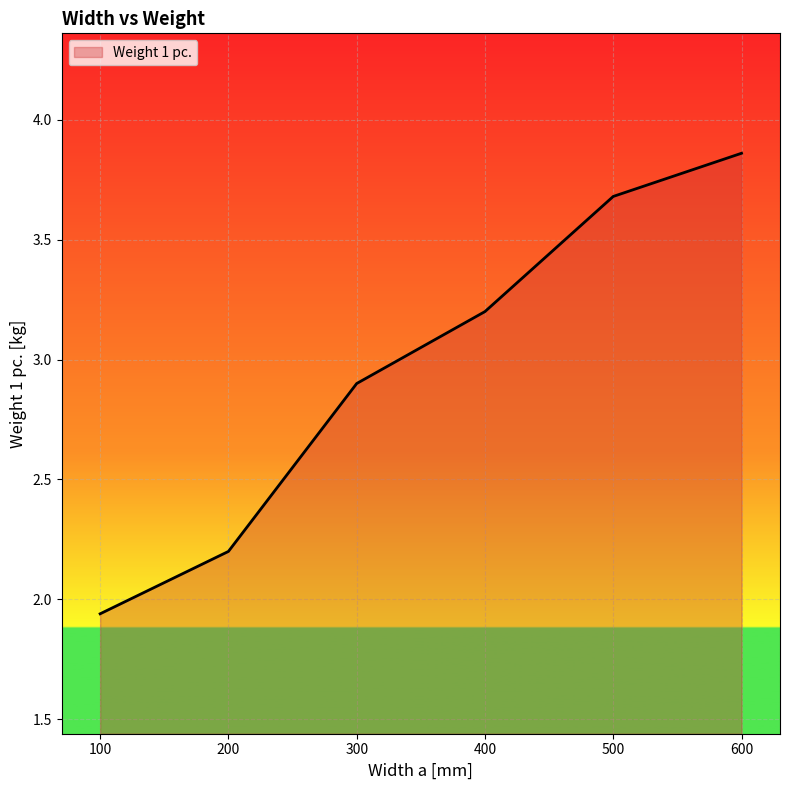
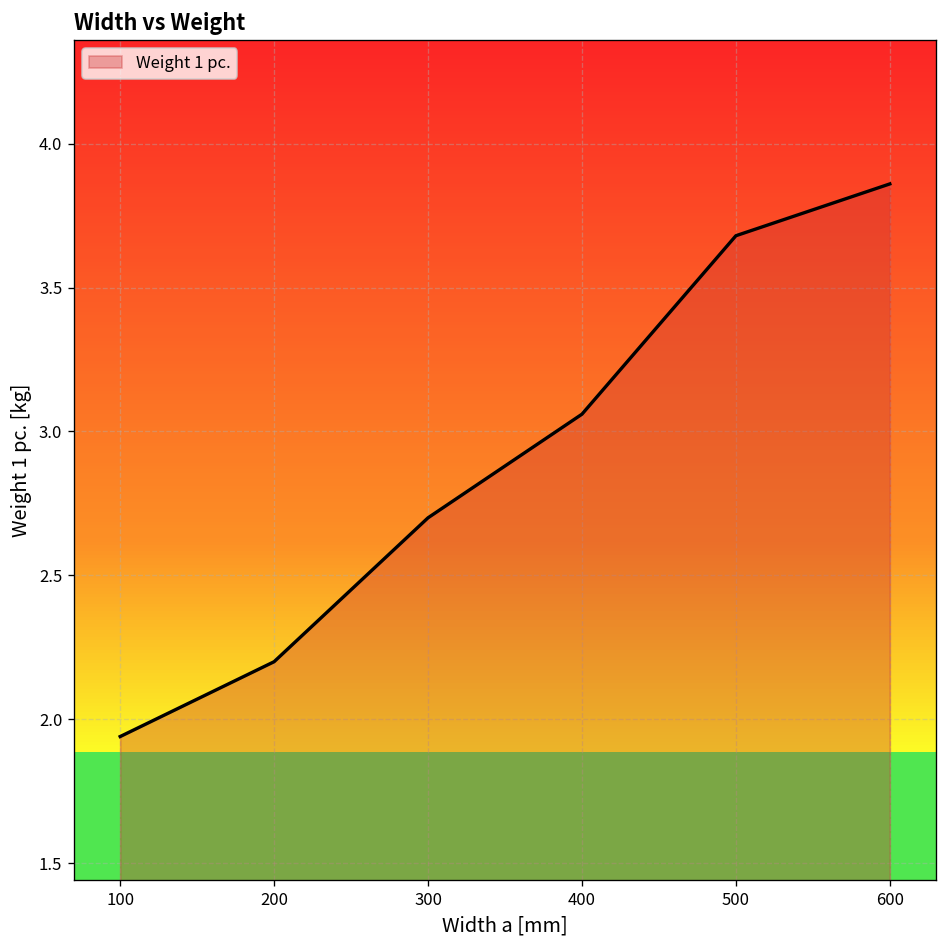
  {
    "100": 1.94,
    "200": 2.20,
-   "300": 2.9,
-   "400": 3.20,
+   "300": 2.7,
+   "400": 3.06,
    "500": 3.68,
    "600": 3.86
  }
